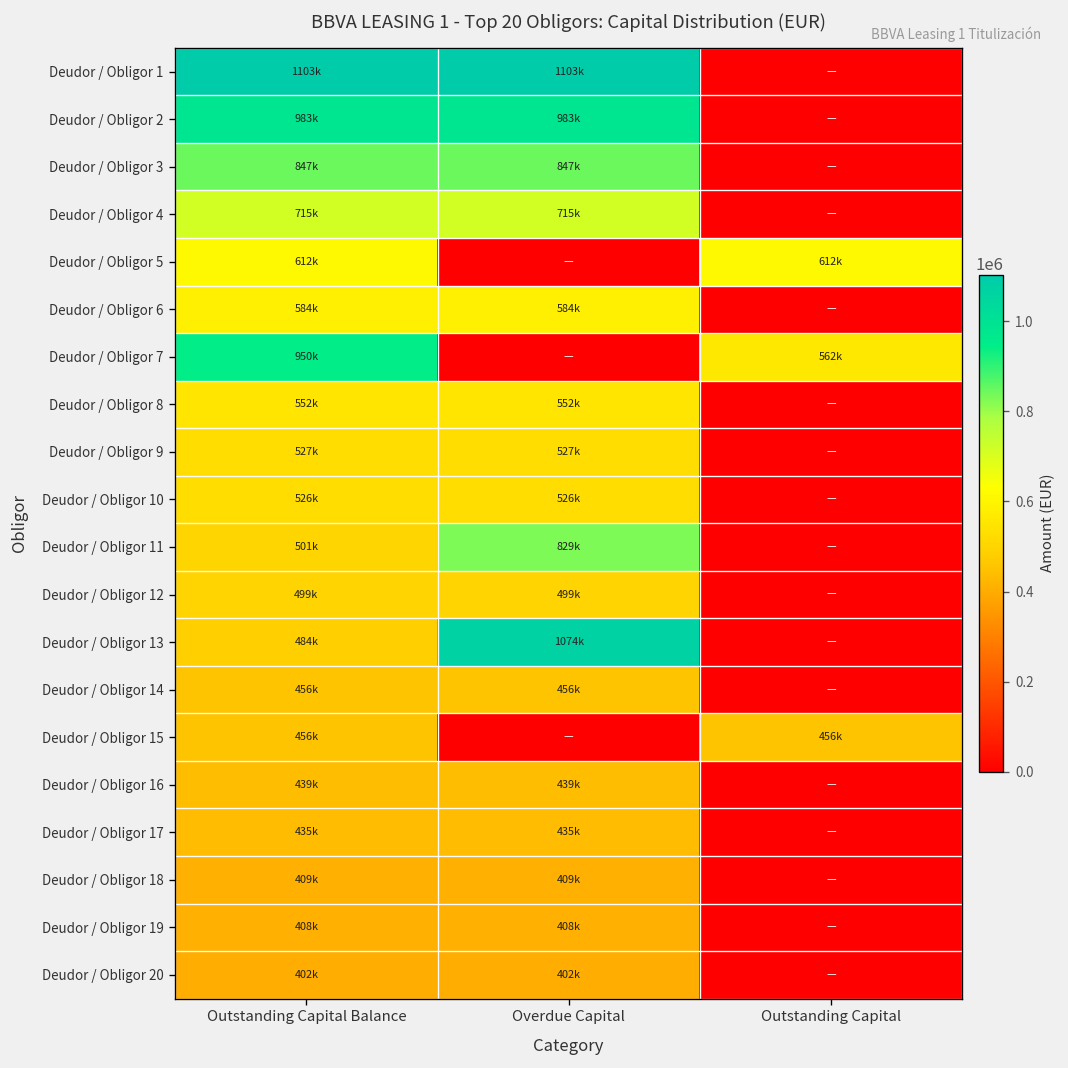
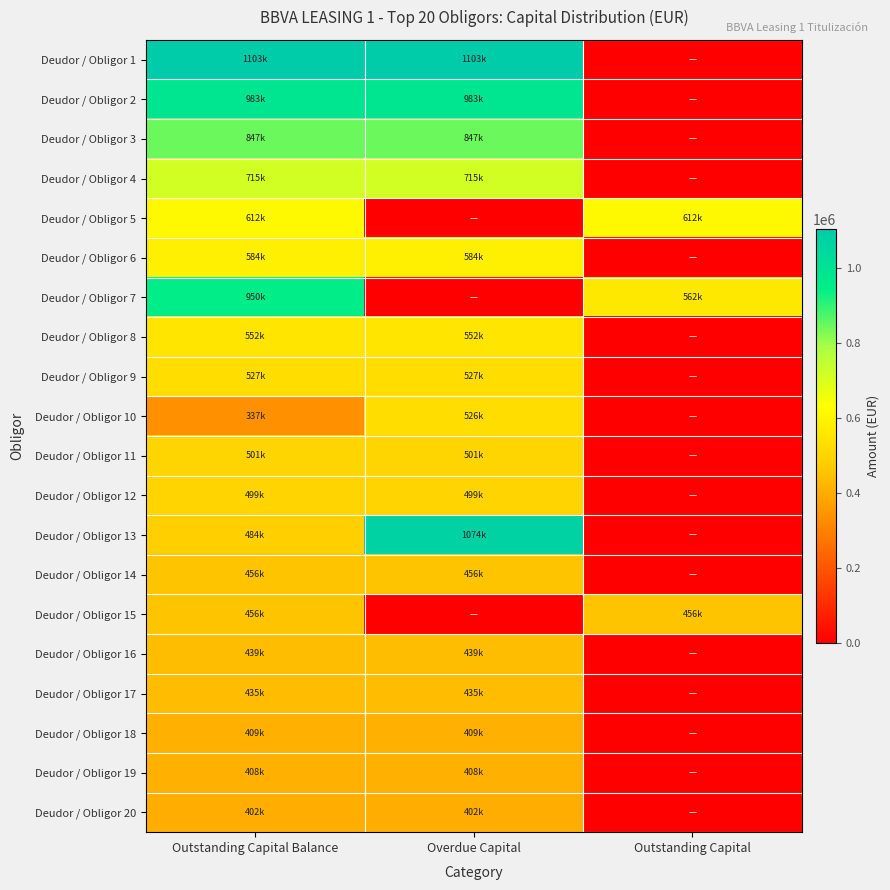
  {
    "Deudor / Obligor 1": {
      "Outstanding Capital Balance": "1103k",
      "Overdue Capital": "1103k"
    },
    "Deudor / Obligor 2": {
      "Outstanding Capital Balance": "983k",
      "Overdue Capital": "983k"
    },
    "Deudor / Obligor 3": {
      "Outstanding Capital Balance": "847k",
      "Overdue Capital": "847k"
    },
    "Deudor / Obligor 4": {
      "Outstanding Capital Balance": "715k",
      "Overdue Capital": "715k"
    },
    "Deudor / Obligor 5": {
      "Outstanding Capital Balance": "612k",
      "Outstanding Capital": "612k"
    },
    "Deudor / Obligor 6": {
      "Outstanding Capital Balance": "584k",
      "Overdue Capital": "584k"
    },
    "Deudor / Obligor 7": {
      "Outstanding Capital Balance": "950k",
      "Outstanding Capital": "562k"
    },
    "Deudor / Obligor 8": {
      "Outstanding Capital Balance": "552k",
      "Overdue Capital": "552k"
    },
    "Deudor / Obligor 9": {
      "Outstanding Capital Balance": "527k",
      "Overdue Capital": "527k"
    },
    "Deudor / Obligor 10": {
-     "Outstanding Capital Balance": "526k",
+     "Outstanding Capital Balance": "337k",
      "Overdue Capital": "526k"
    },
    "Deudor / Obligor 11": {
      "Outstanding Capital Balance": "501k",
-     "Overdue Capital": "829k"
+     "Overdue Capital": "501k"
    },
    "Deudor / Obligor 12": {
      "Outstanding Capital Balance": "499k",
      "Overdue Capital": "499k"
    },
    "Deudor / Obligor 13": {
      "Outstanding Capital Balance": "484k",
      "Overdue Capital": "1074k"
    },
    "Deudor / Obligor 14": {
      "Outstanding Capital Balance": "456k",
      "Overdue Capital": "456k"
    },
    "Deudor / Obligor 15": {
      "Outstanding Capital Balance": "456k",
      "Outstanding Capital": "456k"
    },
    "Deudor / Obligor 16": {
      "Outstanding Capital Balance": "439k",
      "Overdue Capital": "439k"
    },
    "Deudor / Obligor 17": {
      "Outstanding Capital Balance": "435k",
      "Overdue Capital": "435k"
    },
    "Deudor / Obligor 18": {
      "Outstanding Capital Balance": "409k",
      "Overdue Capital": "409k"
    },
    "Deudor / Obligor 19": {
      "Outstanding Capital Balance": "408k",
      "Overdue Capital": "408k"
    },
    "Deudor / Obligor 20": {
      "Outstanding Capital Balance": "402k",
      "Overdue Capital": "402k"
    }
  }
